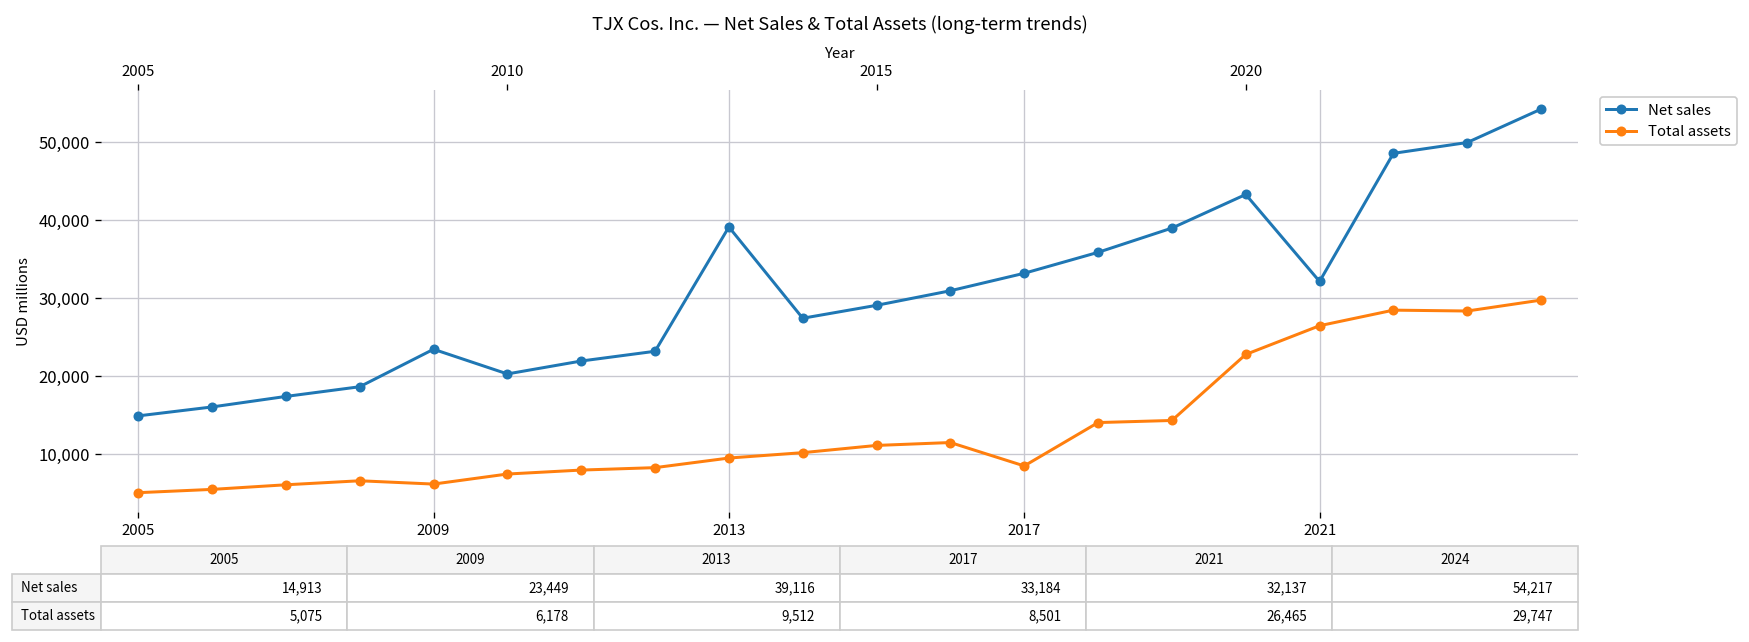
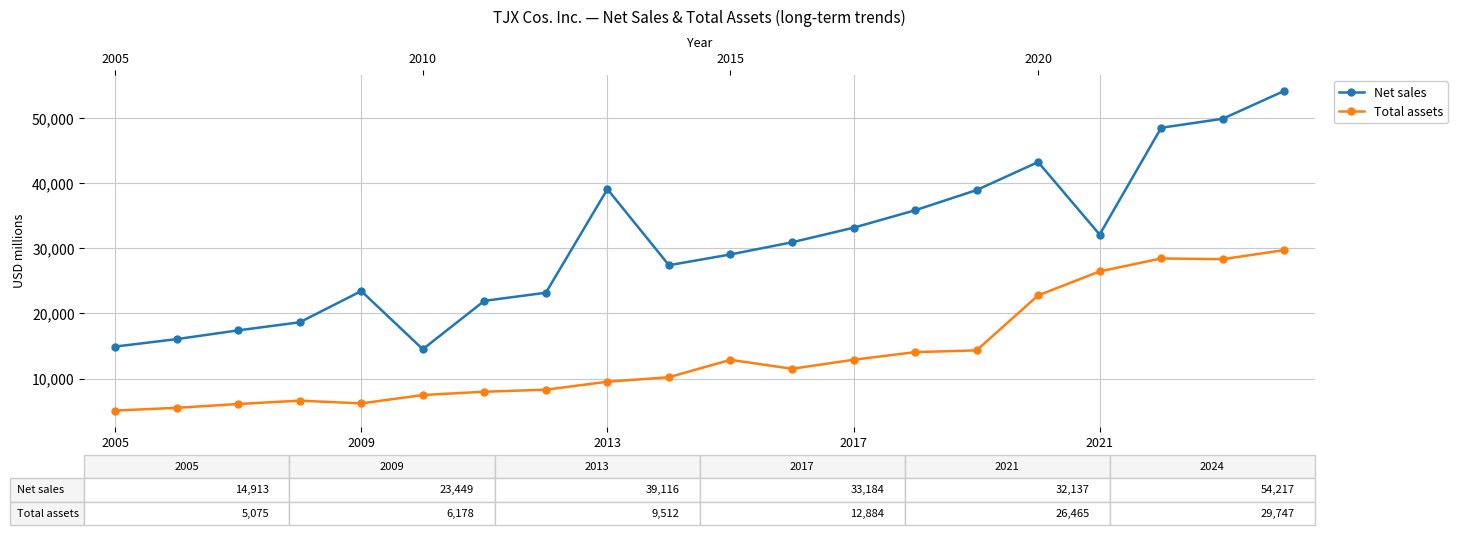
  {
    "Net sales": {
      "2005": "15,000",
      "2009": "23,000",
-     "2010": "20,000",
+     "2010": "15,000",
      "2013": "39,000",
      "2015": "29,000",
      "2017": "33,000",
      "2020": "43,000",
      "2021": "32,000"
    },
    "Total assets": {
-     "2015": "11,000",
-     "2017": "8,501"
+     "2015": "13,000",
+     "2017": "12,884"
    }
  }
